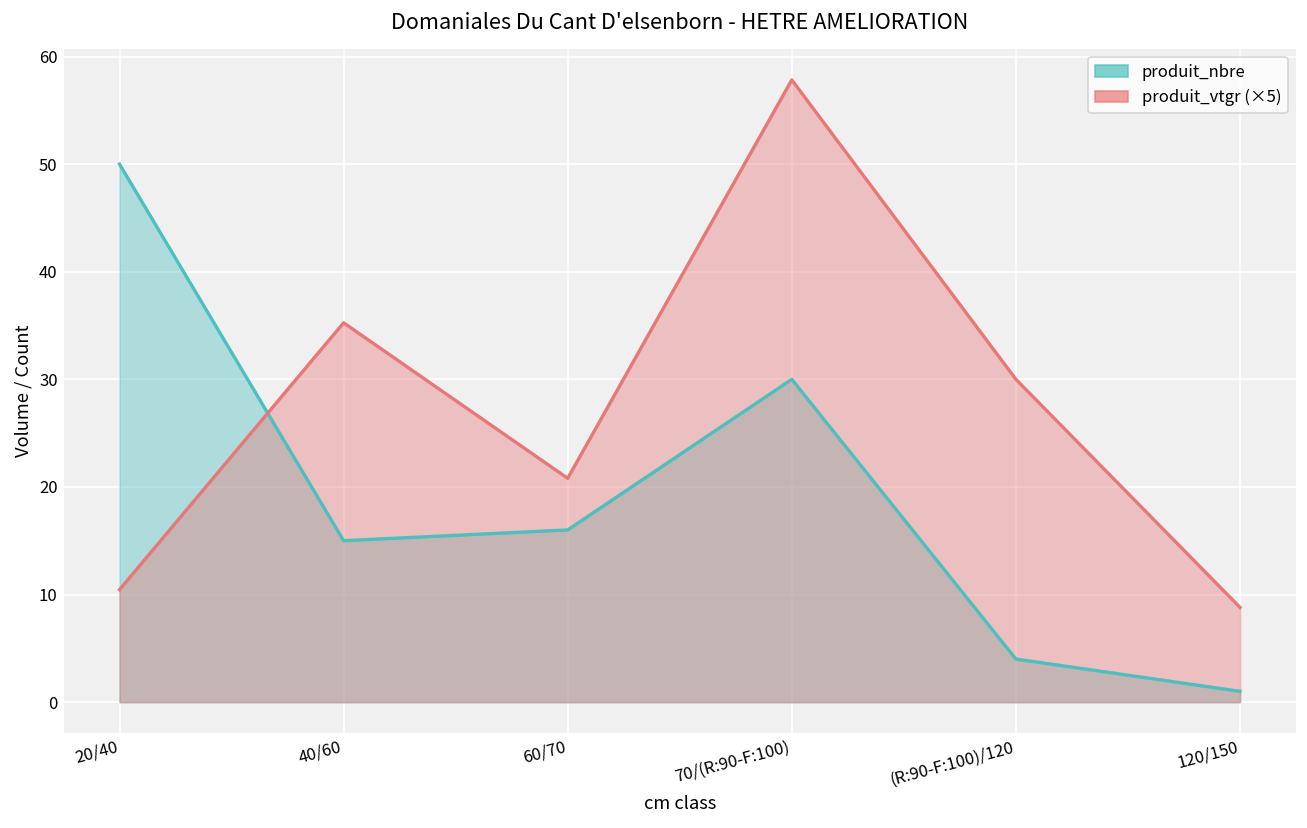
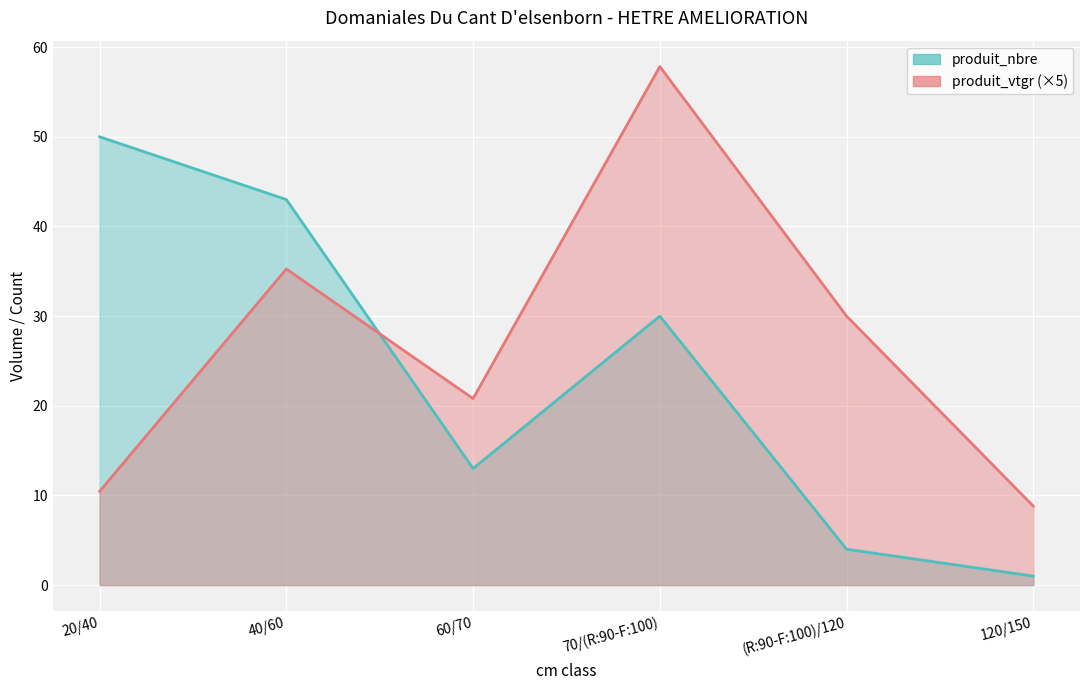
  {
    "produit_nbre": {
      "20/40": 50,
-     "40/60": 15,
-     "60/70": 16,
+     "40/60": 43,
+     "60/70": 13,
      "70/(R:90-F:100)": 30,
      "(R:90-F:100)/120": 4,
      "120/150": 1
    }
  }
